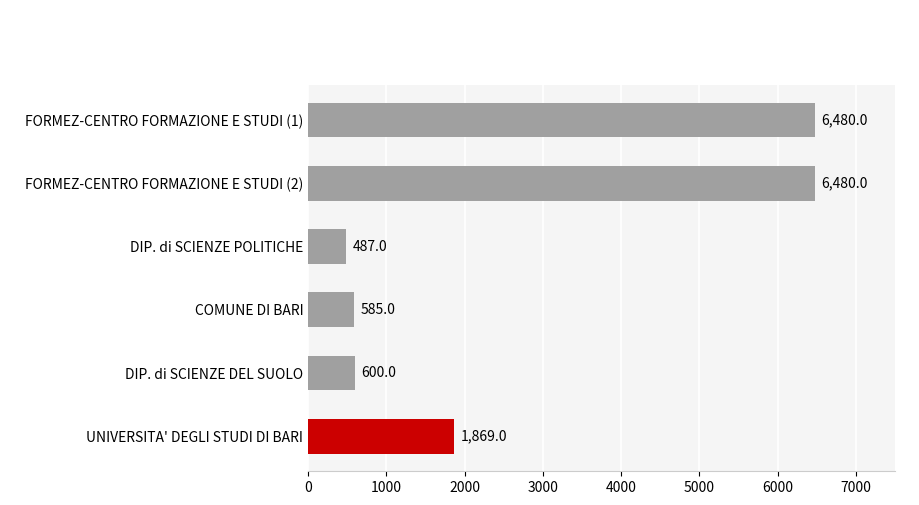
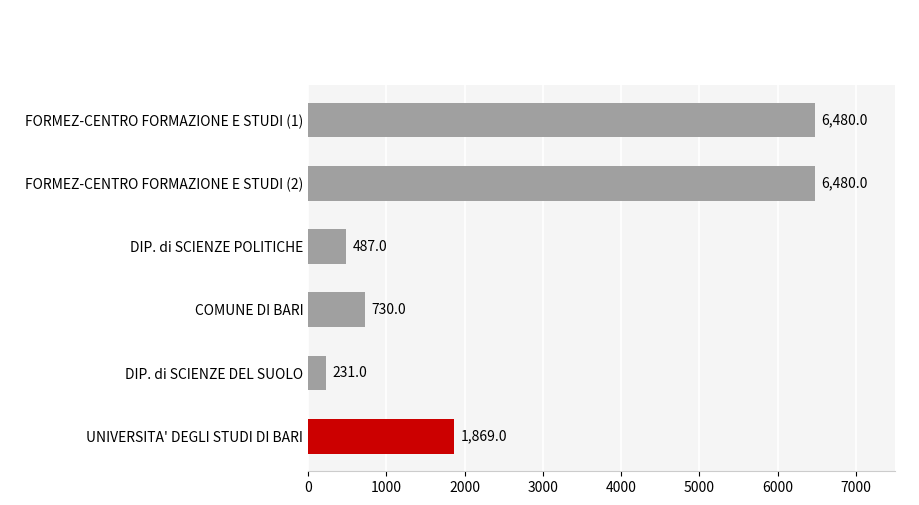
  {
    "FORMEZ-CENTRO FORMAZIONE E STUDI (1)": "6,480.0",
    "FORMEZ-CENTRO FORMAZIONE E STUDI (2)": "6,480.0",
    "DIP. di SCIENZE POLITICHE": "487.0",
-   "COMUNE DI BARI": "585.0",
-   "DIP. di SCIENZE DEL SUOLO": "600.0",
+   "COMUNE DI BARI": "730.0",
+   "DIP. di SCIENZE DEL SUOLO": "231.0",
    "UNIVERSITA' DEGLI STUDI DI BARI": "1,869.0"
  }
